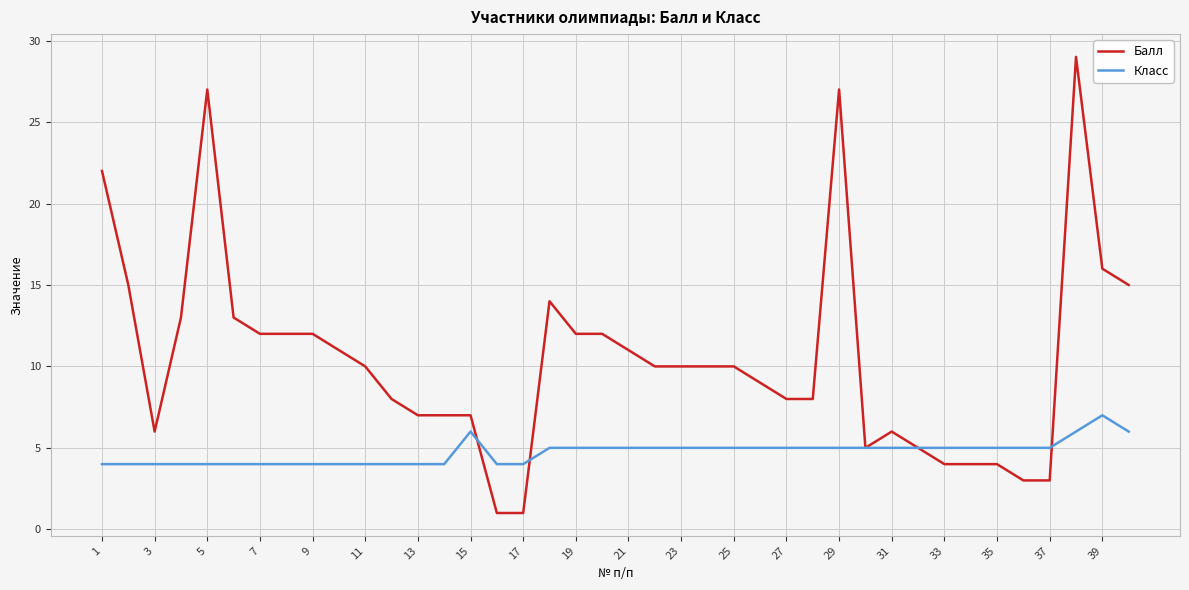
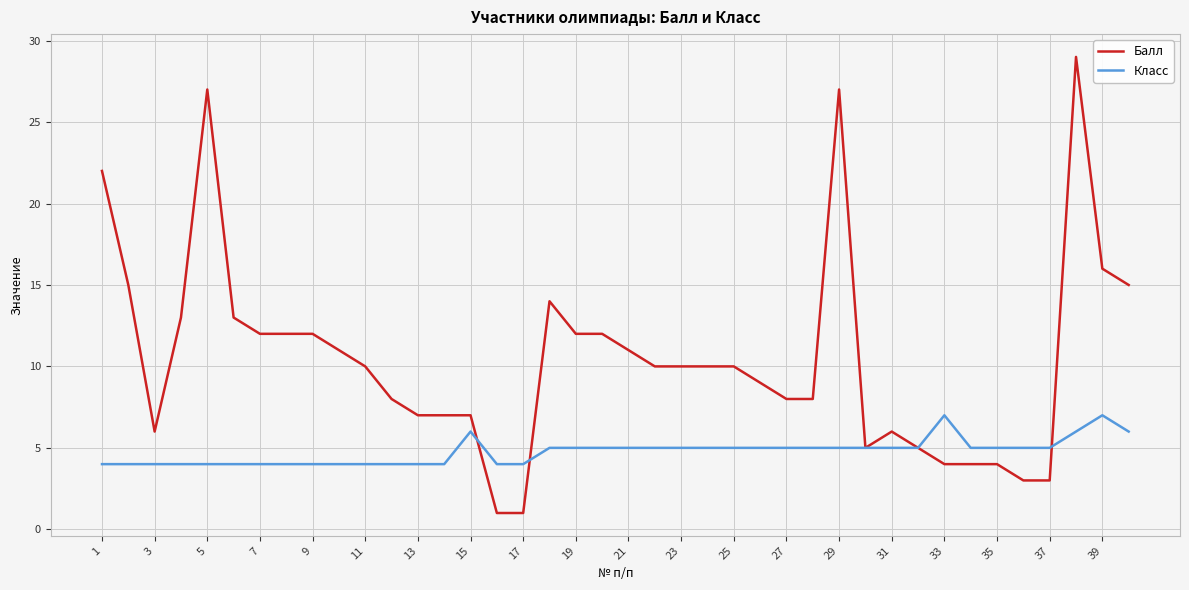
  {
    "Балл": {
      "1": 22,
      "3": 6,
      "5": 27,
      "7": 12,
      "9": 12,
      "11": 10,
      "13": 7,
      "15": 7,
      "17": 1,
      "19": 12,
      "21": 11,
      "23": 10,
      "25": 10,
      "27": 8,
      "29": 27,
      "31": 6,
      "33": 4,
      "35": 4,
      "37": 3,
      "39": 16
    },
    "Класс": {
      "1": 4,
      "3": 4,
      "5": 4,
      "7": 4,
      "9": 4,
      "11": 4,
      "13": 4,
      "15": 6,
      "17": 4,
      "19": 5,
      "21": 5,
      "23": 5,
      "25": 5,
      "27": 5,
      "29": 5,
      "31": 5,
-     "33": 5,
+     "33": 7,
      "35": 5,
      "37": 5,
      "39": 7
    }
  }
